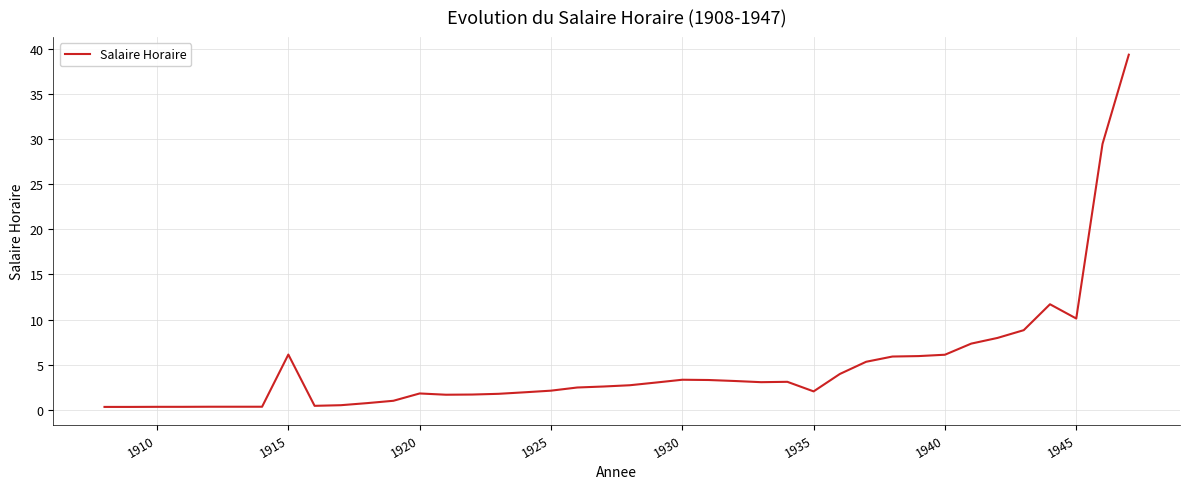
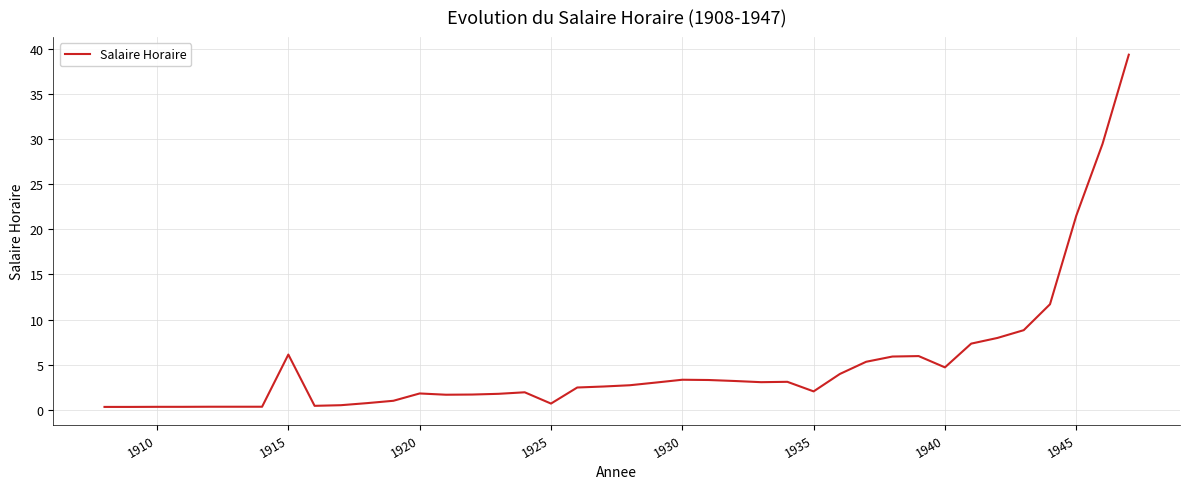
  {
    "1910": 0,
    "1915": 6,
    "1920": 2,
-   "1925": 2,
+   "1925": 1,
    "1930": 3,
    "1935": 2,
-   "1940": 6,
-   "1945": 10
+   "1940": 5,
+   "1945": 21
  }
